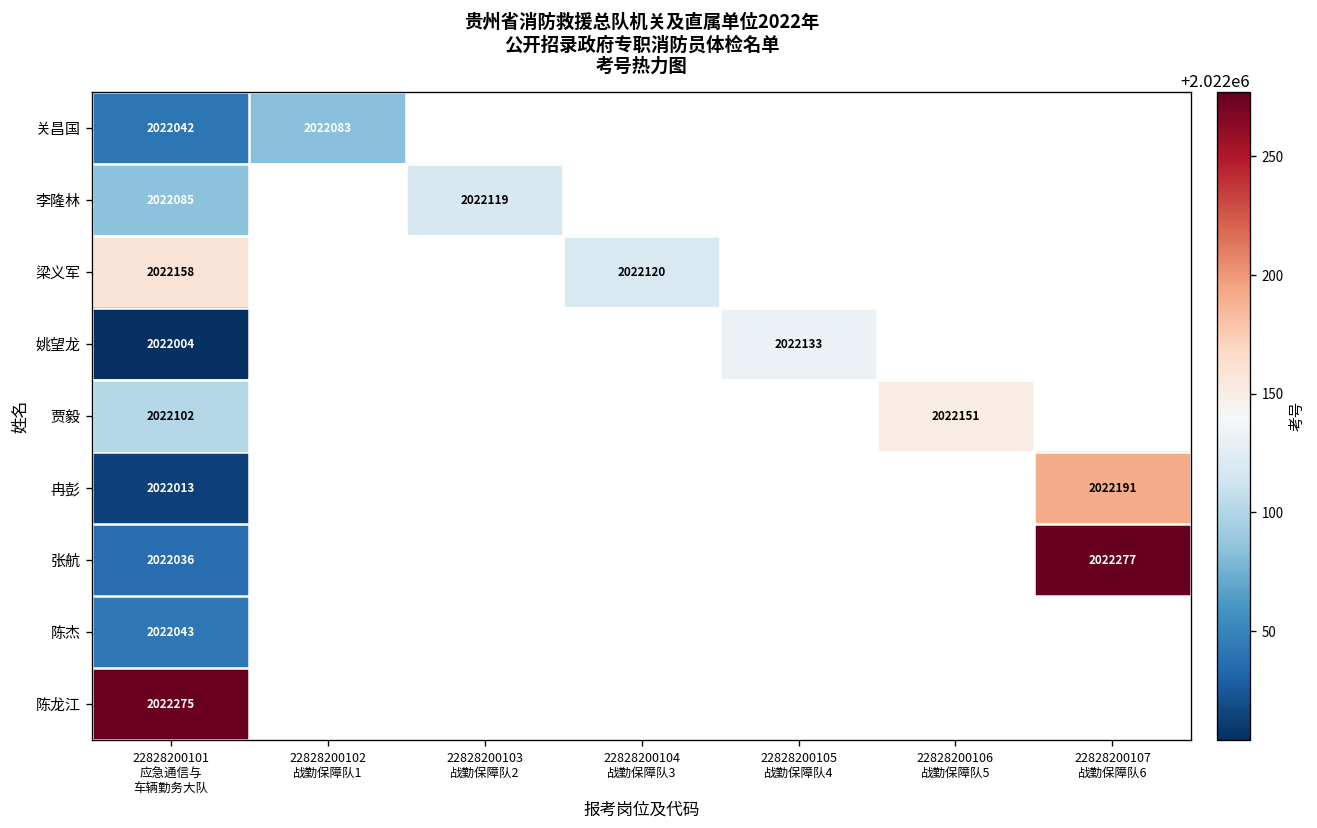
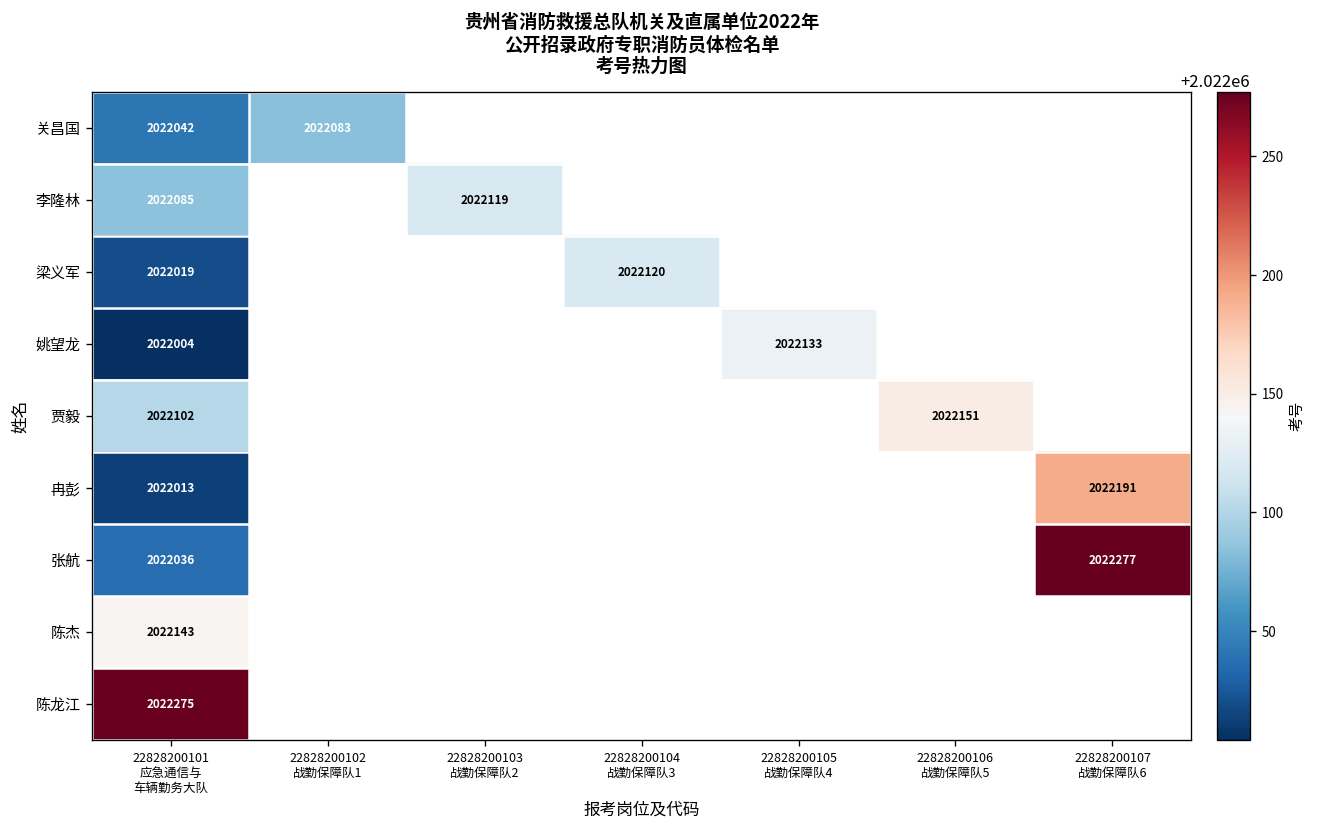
  {
    "关昌国": {
      "22828200101 应急通信与 车辆勤务大队": 2022042,
      "22828200102 战勤保障队1": 2022083
    },
    "李隆林": {
      "22828200101 应急通信与 车辆勤务大队": 2022085,
      "22828200103 战勤保障队2": 2022119
    },
    "梁义军": {
-     "22828200101 应急通信与 车辆勤务大队": 2022158,
+     "22828200101 应急通信与 车辆勤务大队": 2022019,
      "22828200104 战勤保障队3": 2022120
    },
    "姚望龙": {
      "22828200101 应急通信与 车辆勤务大队": 2022004,
      "22828200105 战勤保障队4": 2022133
    },
    "贾毅": {
      "22828200101 应急通信与 车辆勤务大队": 2022102,
      "22828200106 战勤保障队5": 2022151
    },
    "冉彭": {
      "22828200101 应急通信与 车辆勤务大队": 2022013,
      "22828200107 战勤保障队6": 2022191
    },
    "张航": {
      "22828200101 应急通信与 车辆勤务大队": 2022036,
      "22828200107 战勤保障队6": 2022277
    },
    "陈杰": {
-     "22828200101 应急通信与 车辆勤务大队": 2022043
+     "22828200101 应急通信与 车辆勤务大队": 2022143
    },
    "陈龙江": {
      "22828200101 应急通信与 车辆勤务大队": 2022275
    }
  }
